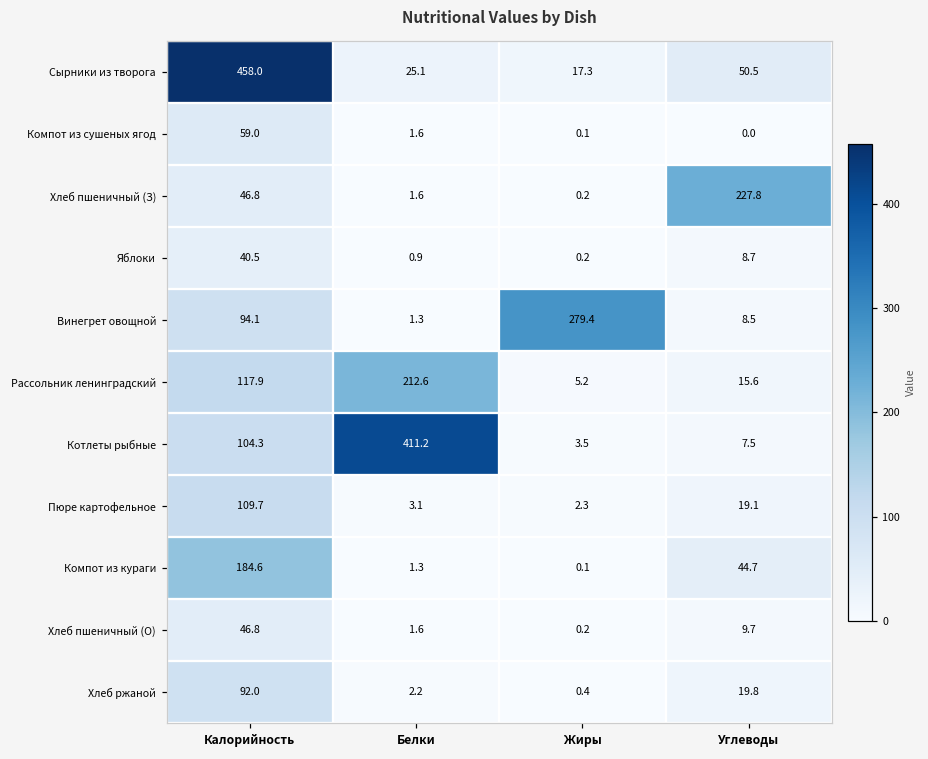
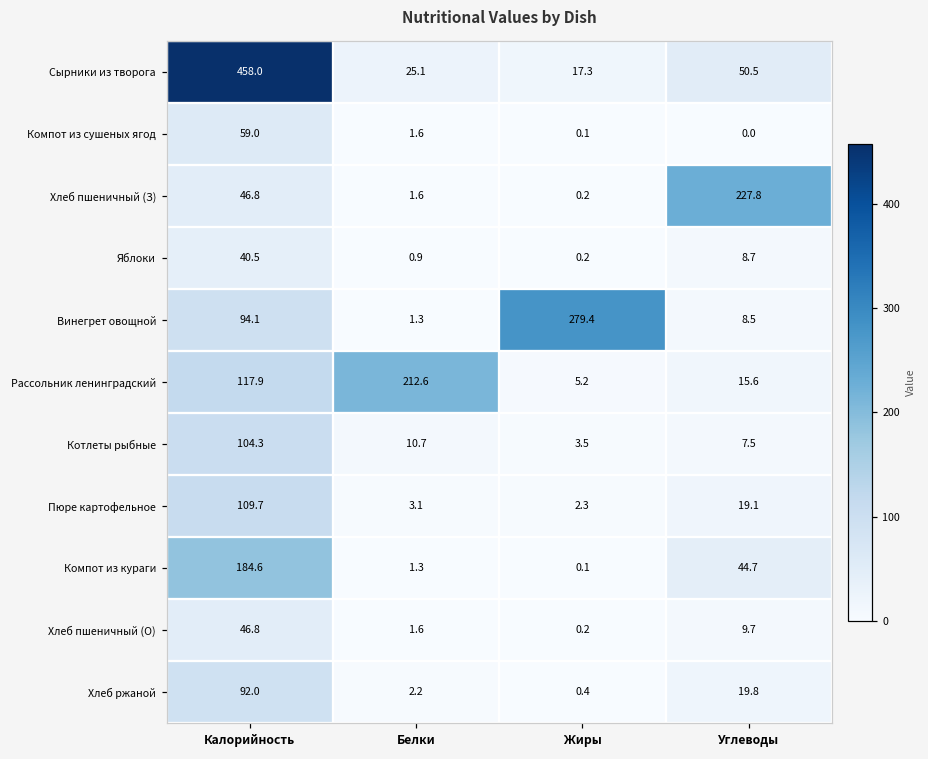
  {
    "Сырники из творога": {
      "Калорийность": 458.0,
      "Белки": 25.1,
      "Жиры": 17.3,
      "Углеводы": 50.5
    },
    "Компот из сушеных ягод": {
      "Калорийность": 59.0,
      "Белки": 1.6,
      "Жиры": 0.1,
      "Углеводы": 0.0
    },
    "Хлеб пшеничный (З)": {
      "Калорийность": 46.8,
      "Белки": 1.6,
      "Жиры": 0.2,
      "Углеводы": 227.8
    },
    "Яблоки": {
      "Калорийность": 40.5,
      "Белки": 0.9,
      "Жиры": 0.2,
      "Углеводы": 8.7
    },
    "Винегрет овощной": {
      "Калорийность": 94.1,
      "Белки": 1.3,
      "Жиры": 279.4,
      "Углеводы": 8.5
    },
    "Рассольник ленинградский": {
      "Калорийность": 117.9,
      "Белки": 212.6,
      "Жиры": 5.2,
      "Углеводы": 15.6
    },
    "Котлеты рыбные": {
      "Калорийность": 104.3,
-     "Белки": 411.2,
+     "Белки": 10.7,
      "Жиры": 3.5,
      "Углеводы": 7.5
    },
    "Пюре картофельное": {
      "Калорийность": 109.7,
      "Белки": 3.1,
      "Жиры": 2.3,
      "Углеводы": 19.1
    },
    "Компот из кураги": {
      "Калорийность": 184.6,
      "Белки": 1.3,
      "Жиры": 0.1,
      "Углеводы": 44.7
    },
    "Хлеб пшеничный (О)": {
      "Калорийность": 46.8,
      "Белки": 1.6,
      "Жиры": 0.2,
      "Углеводы": 9.7
    },
    "Хлеб ржаной": {
      "Калорийность": 92.0,
      "Белки": 2.2,
      "Жиры": 0.4,
      "Углеводы": 19.8
    }
  }
